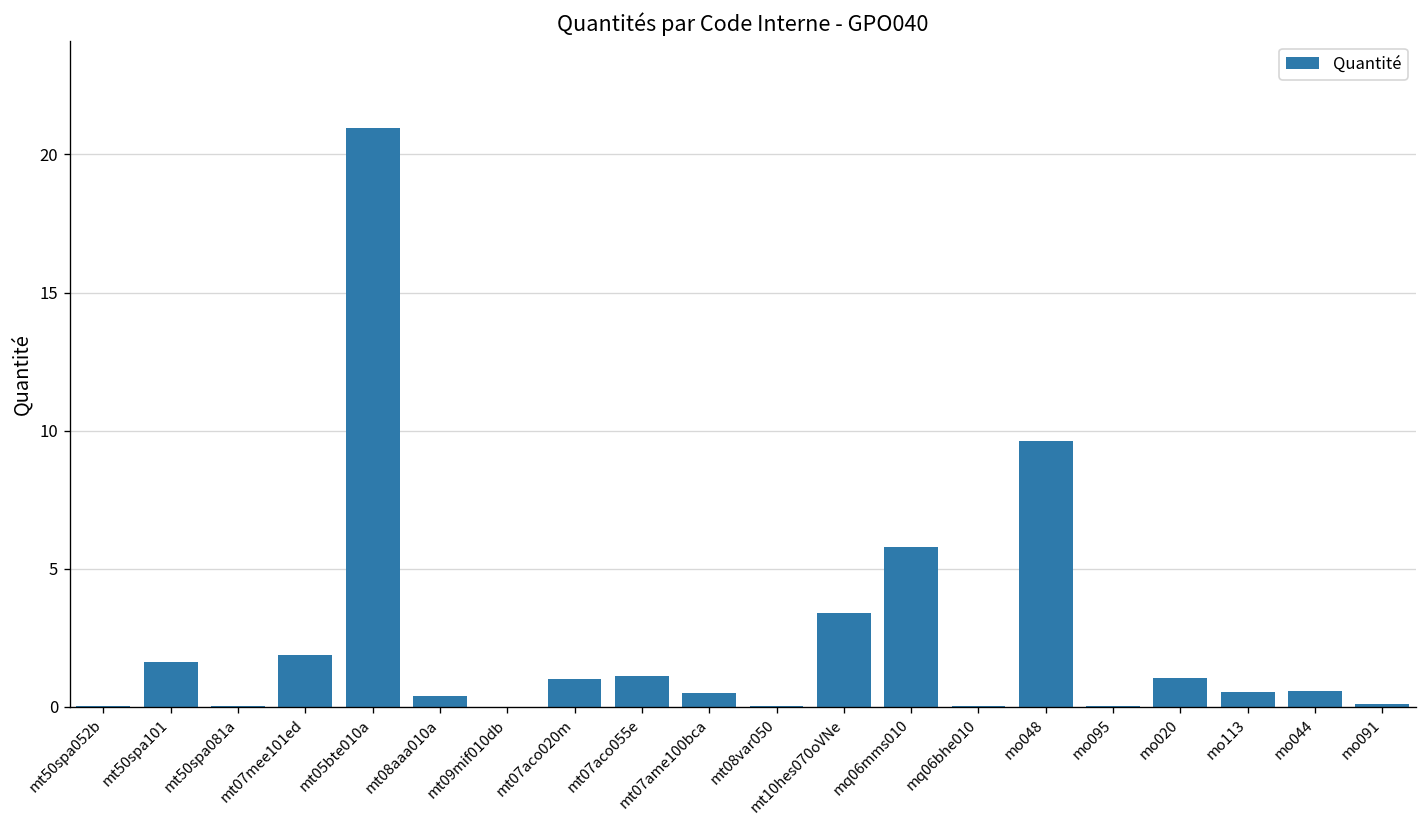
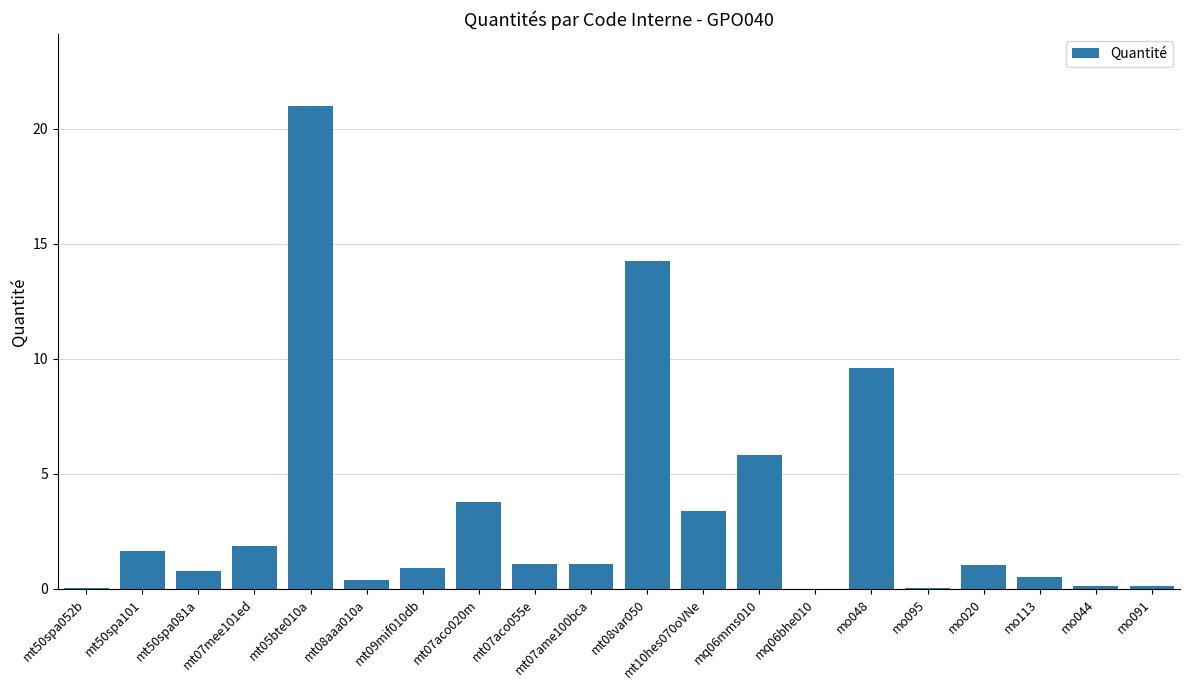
  {
    "mt50spa101": 1.6,
-   "mt50spa081a": 0.0,
+   "mt50spa081a": 0.8,
    "mt07mee101ed": 1.9,
    "mt05bte010a": 21.0,
    "mt08aaa010a": 0.4,
-   "mt09mif010db": 0.0,
-   "mt07aco020m": 1.0,
+   "mt09mif010db": 0.9,
+   "mt07aco020m": 3.8,
    "mt07aco055e": 1.1,
-   "mt07ame100bca": 0.5,
-   "mt08var050": 0.0,
+   "mt07ame100bca": 1.1,
+   "mt08var050": 14.2,
    "mt10hes070oVNe": 3.4,
    "mq06mms010": 5.8,
    "mo048": 9.6,
    "mo020": 1.0,
    "mo113": 0.5,
-   "mo044": 0.6,
+   "mo044": 0.1,
    "mo091": 0.1
  }
